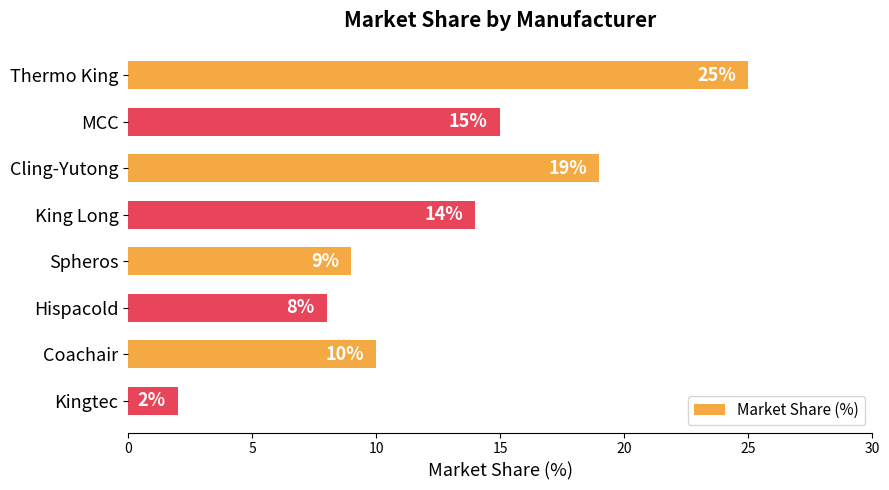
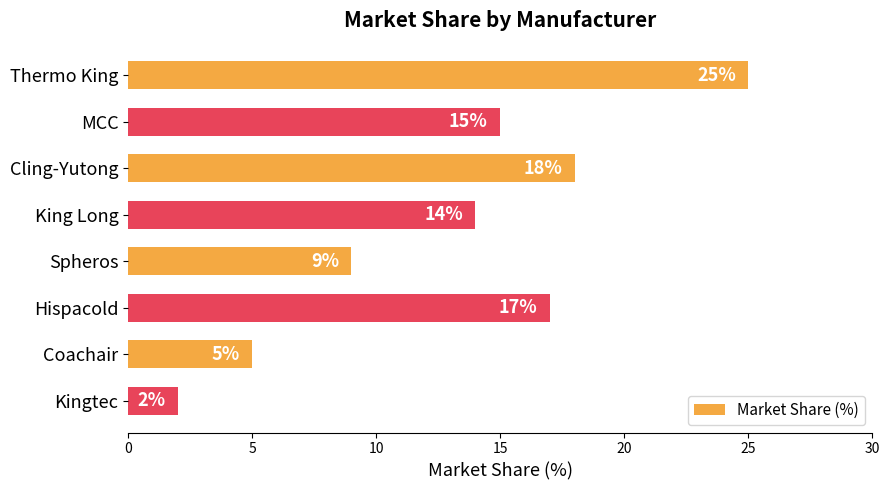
  {
    "Thermo King": "25%",
    "MCC": "15%",
-   "Cling-Yutong": "19%",
+   "Cling-Yutong": "18%",
    "King Long": "14%",
    "Spheros": "9%",
-   "Hispacold": "8%",
-   "Coachair": "10%",
+   "Hispacold": "17%",
+   "Coachair": "5%",
    "Kingtec": "2%"
  }
